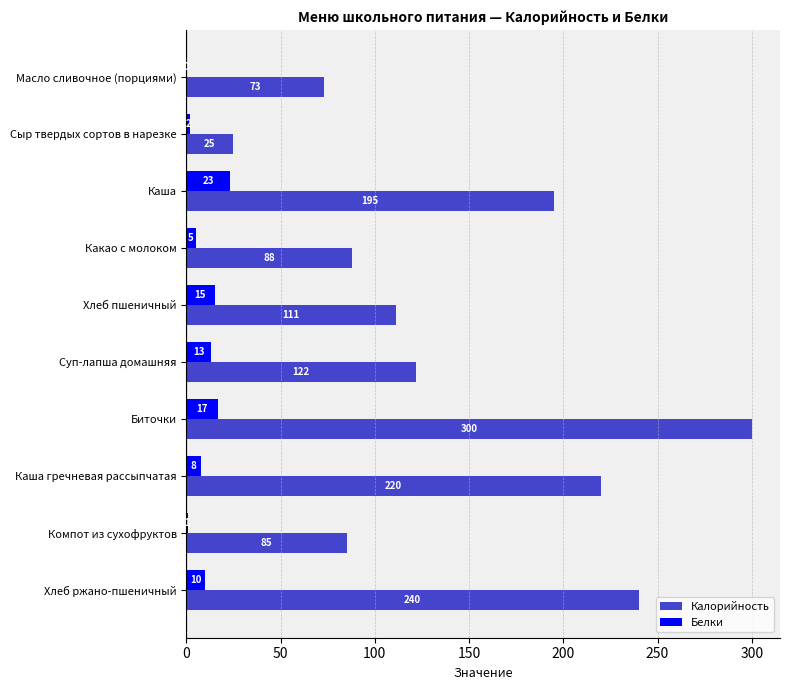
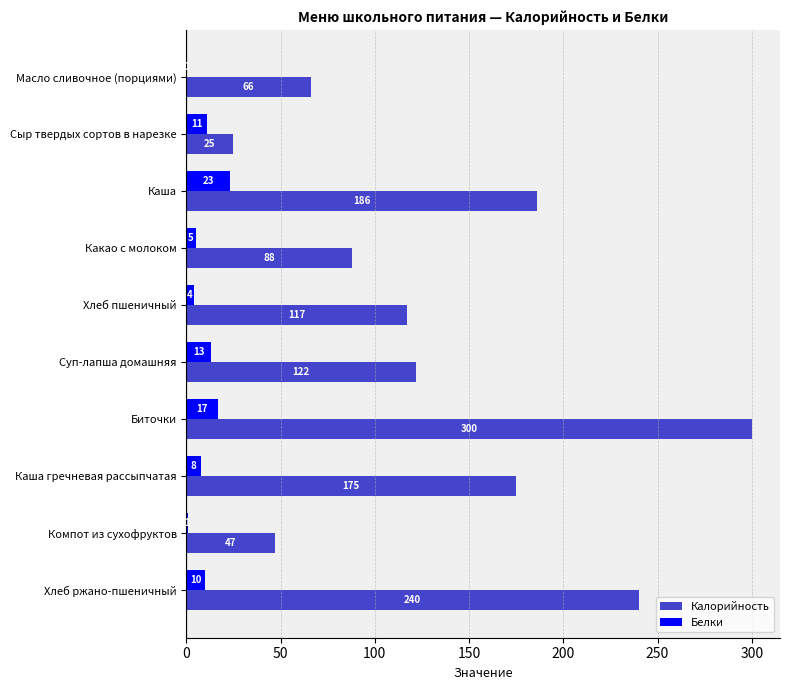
  {
    "Калорийность": {
-     "Масло сливочное (порциями)": 73,
+     "Масло сливочное (порциями)": 66,
      "Сыр твердых сортов в нарезке": 25,
-     "Каша": 195,
+     "Каша": 186,
      "Какао с молоком": 88,
-     "Хлеб пшеничный": 111,
+     "Хлеб пшеничный": 117,
      "Суп-лапша домашняя": 122,
      "Биточки": 300,
-     "Каша гречневая рассыпчатая": 220,
-     "Компот из сухофруктов": 85,
+     "Каша гречневая рассыпчатая": 175,
+     "Компот из сухофруктов": 47,
      "Хлеб ржано-пшеничный": 240
    },
    "Белки": {
-     "Сыр твердых сортов в нарезке": 2,
+     "Сыр твердых сортов в нарезке": 11,
      "Каша": 23,
      "Какао с молоком": 5,
-     "Хлеб пшеничный": 15,
+     "Хлеб пшеничный": 4,
      "Суп-лапша домашняя": 13,
      "Биточки": 17,
      "Каша гречневая рассыпчатая": 8,
      "Хлеб ржано-пшеничный": 10
    }
  }
